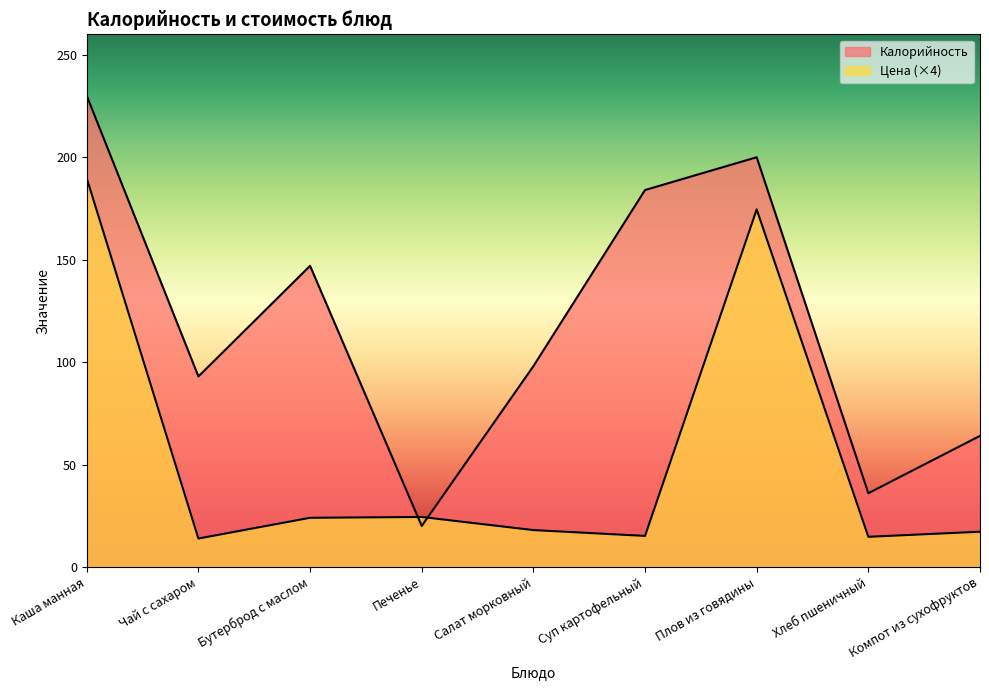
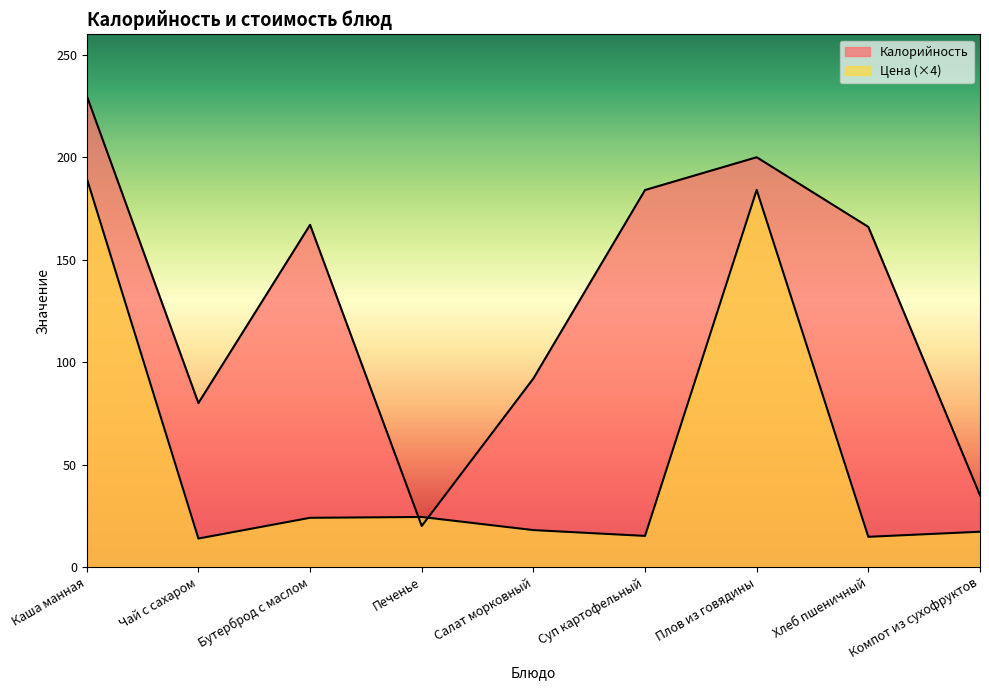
  {
    "Калорийность": {
      "Каша манная": 230,
-     "Чай с сахаром": 93,
-     "Бутерброд с маслом": 147,
+     "Чай с сахаром": 80,
+     "Бутерброд с маслом": 167,
      "Печенье": 20,
-     "Салат морковный": 98,
+     "Салат морковный": 92,
      "Суп картофельный": 184,
      "Плов из говядины": 200,
-     "Хлеб пшеничный": 36,
-     "Компот из сухофруктов": 64
+     "Хлеб пшеничный": 166,
+     "Компот из сухофруктов": 35
    },
    "Цена (×4)": {
      "Каша манная": 190,
      "Чай с сахаром": 14,
      "Бутерброд с маслом": 24,
      "Печенье": 24,
      "Салат морковный": 18,
      "Суп картофельный": 15,
-     "Плов из говядины": 175,
+     "Плов из говядины": 184,
      "Хлеб пшеничный": 15,
      "Компот из сухофруктов": 17
    }
  }
